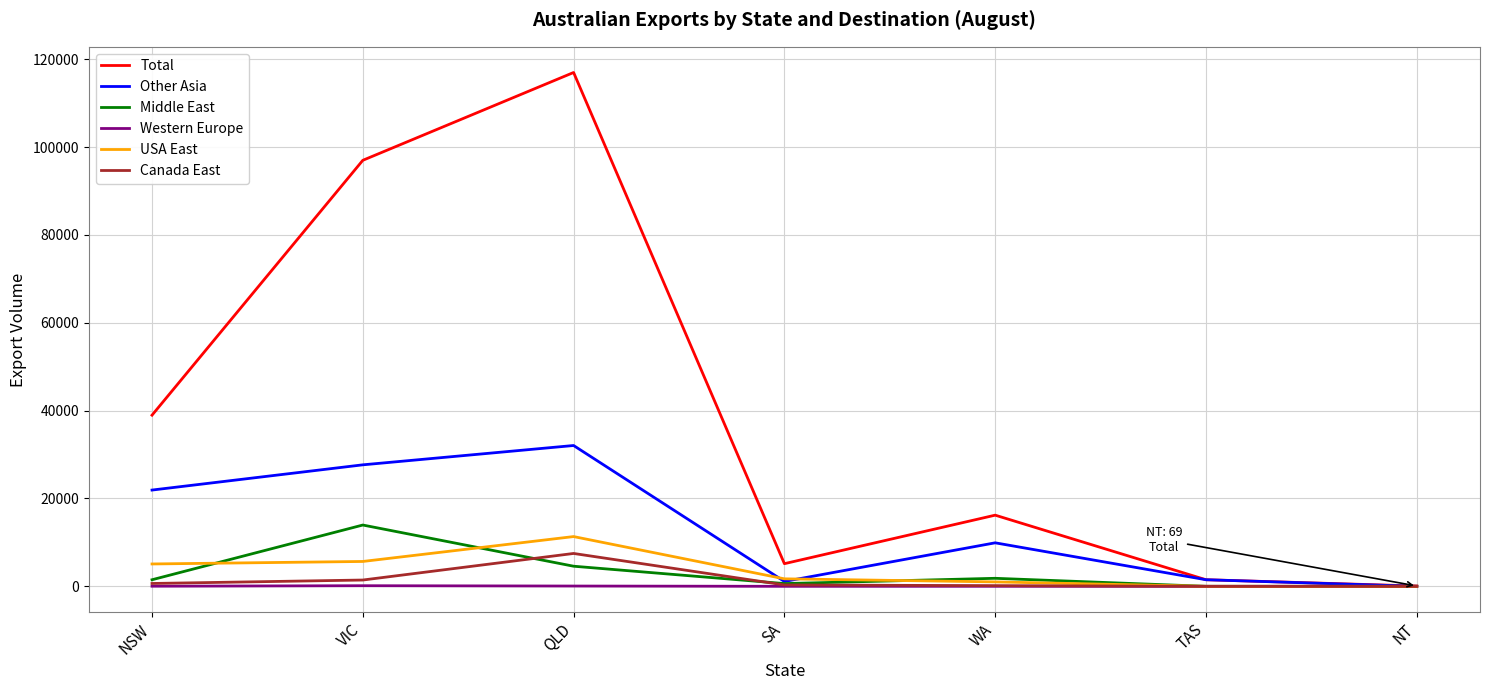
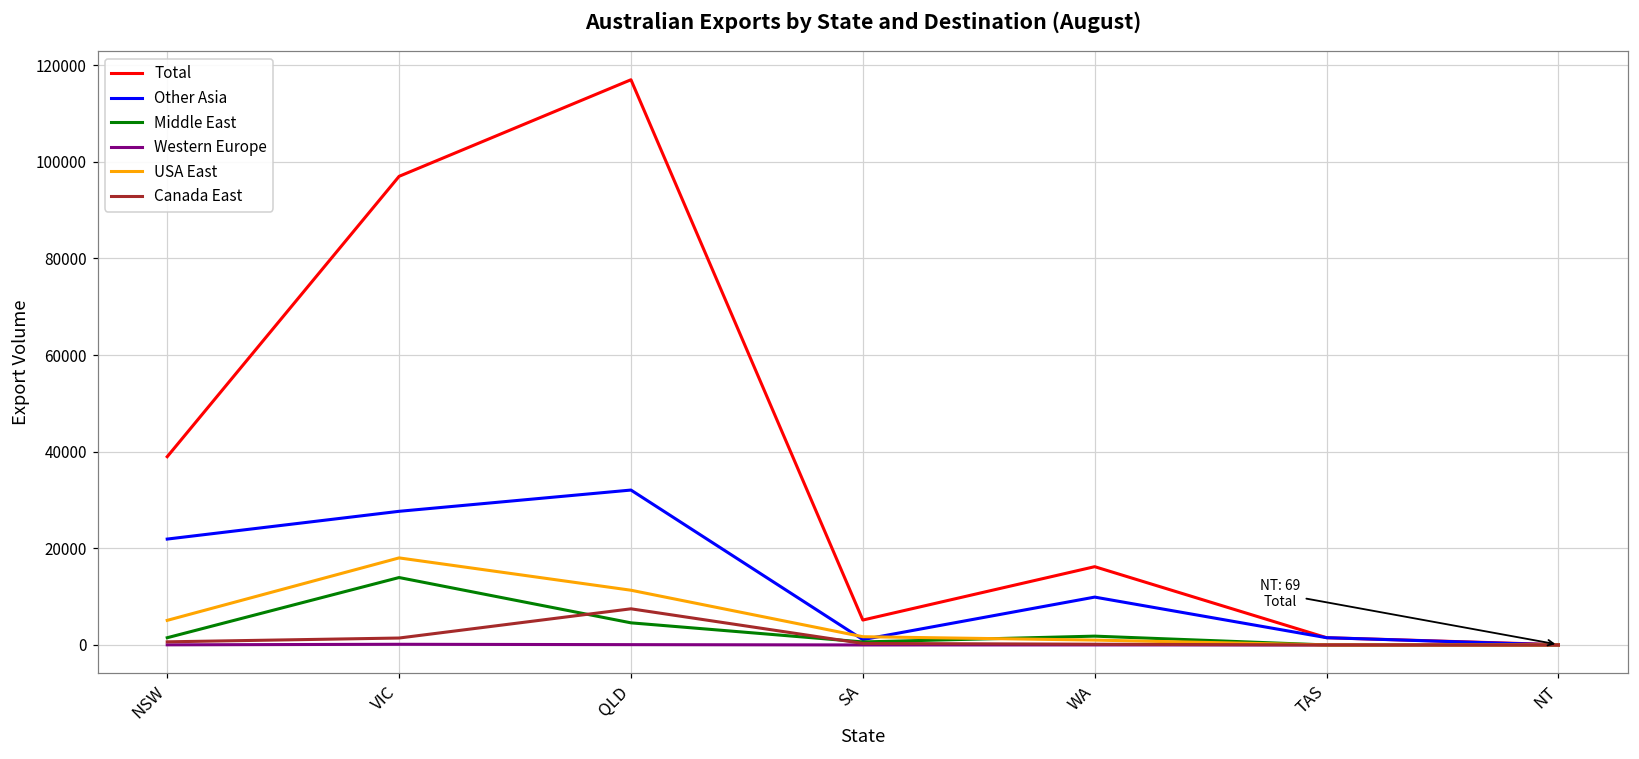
  {
    "Total": {
      "NSW": 39000,
      "VIC": 97000,
      "QLD": 117000,
      "SA": 5000,
      "WA": 16000
    },
    "Other Asia": {
      "NSW": 22000,
      "VIC": 28000,
      "QLD": 32000,
      "WA": 10000
    },
    "Middle East": {
      "NSW": 1000,
      "VIC": 14000,
      "QLD": 5000,
      "WA": 2000
    },
    "Western Europe": {
      "NSW": 0,
      "VIC": 0,
      "QLD": 0
    },
    "USA East": {
      "NSW": 5000,
-     "VIC": 6000,
+     "VIC": 18000,
      "QLD": 11000,
      "SA": 2000,
      "WA": 1000
    },
    "Canada East": {
      "NSW": 1000,
      "VIC": 1000,
      "QLD": 7000
    }
  }
